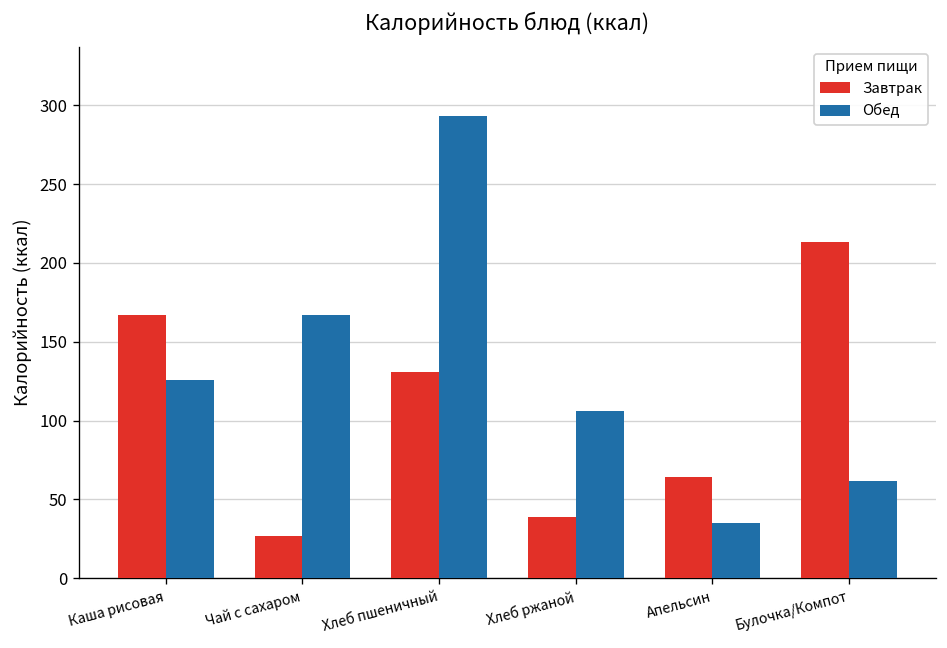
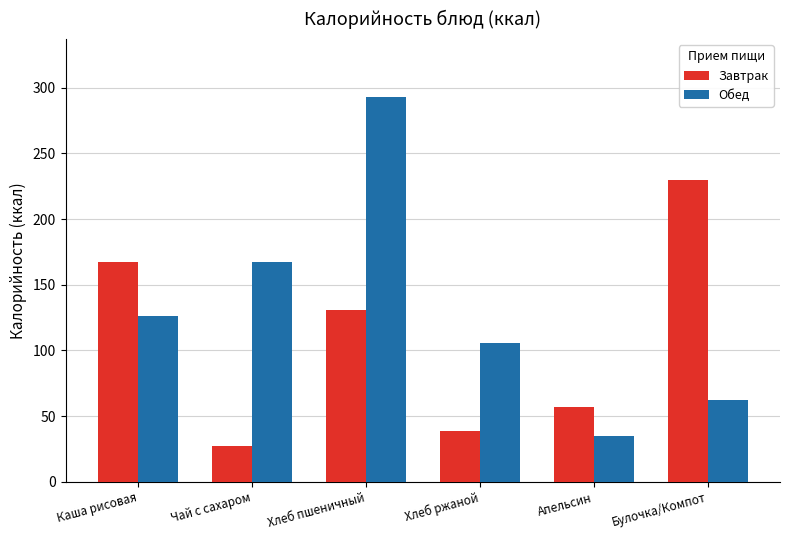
  {
    "Завтрак": {
      "Каша рисовая": 167,
      "Чай с сахаром": 27,
      "Хлеб пшеничный": 131,
      "Хлеб ржаной": 39,
-     "Апельсин": 64,
-     "Булочка/Компот": 213
+     "Апельсин": 57,
+     "Булочка/Компот": 230
    },
    "Обед": {
      "Каша рисовая": 126,
      "Чай с сахаром": 167,
      "Хлеб пшеничный": 293,
      "Хлеб ржаной": 106,
      "Апельсин": 35,
      "Булочка/Компот": 62
    }
  }
